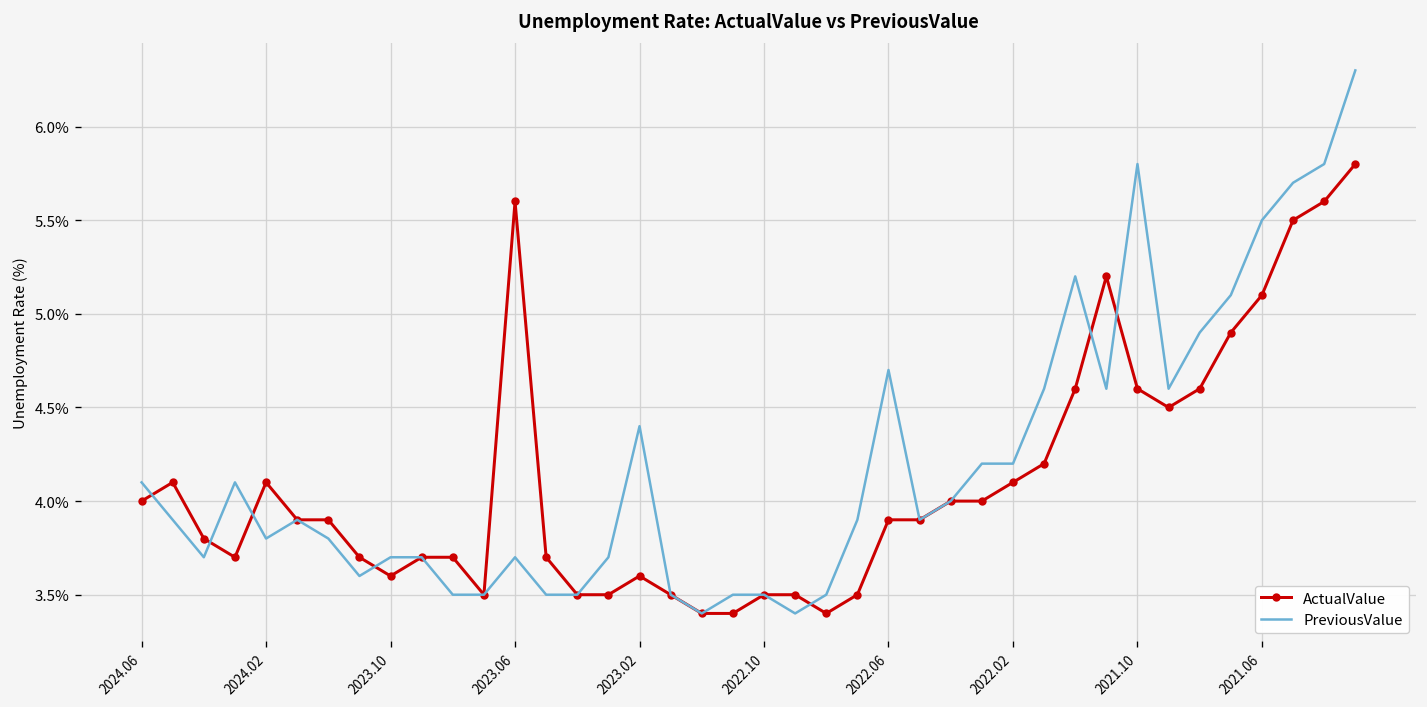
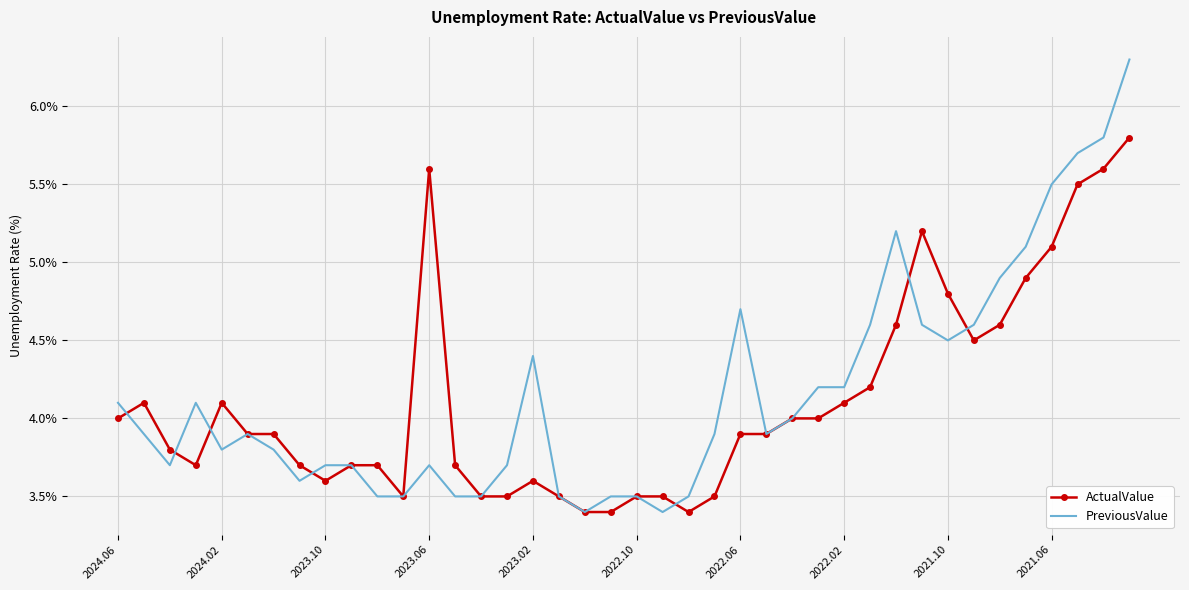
  {
    "ActualValue": {
      "2024.06": "4.0%",
      "2024.02": "4.1%",
      "2023.10": "3.6%",
      "2023.06": "5.6%",
      "2023.02": "3.6%",
      "2022.06": "3.9%",
      "2022.02": "4.1%",
-     "2021.10": "4.6%",
+     "2021.10": "4.8%",
      "2021.06": "5.1%"
    },
    "PreviousValue": {
      "2024.06": "4.1%",
      "2024.02": "3.8%",
      "2023.10": "3.7%",
      "2023.06": "3.7%",
      "2023.02": "4.4%",
      "2022.06": "4.7%",
      "2022.02": "4.2%",
-     "2021.10": "5.8%",
+     "2021.10": "4.5%",
      "2021.06": "5.5%"
    }
  }
